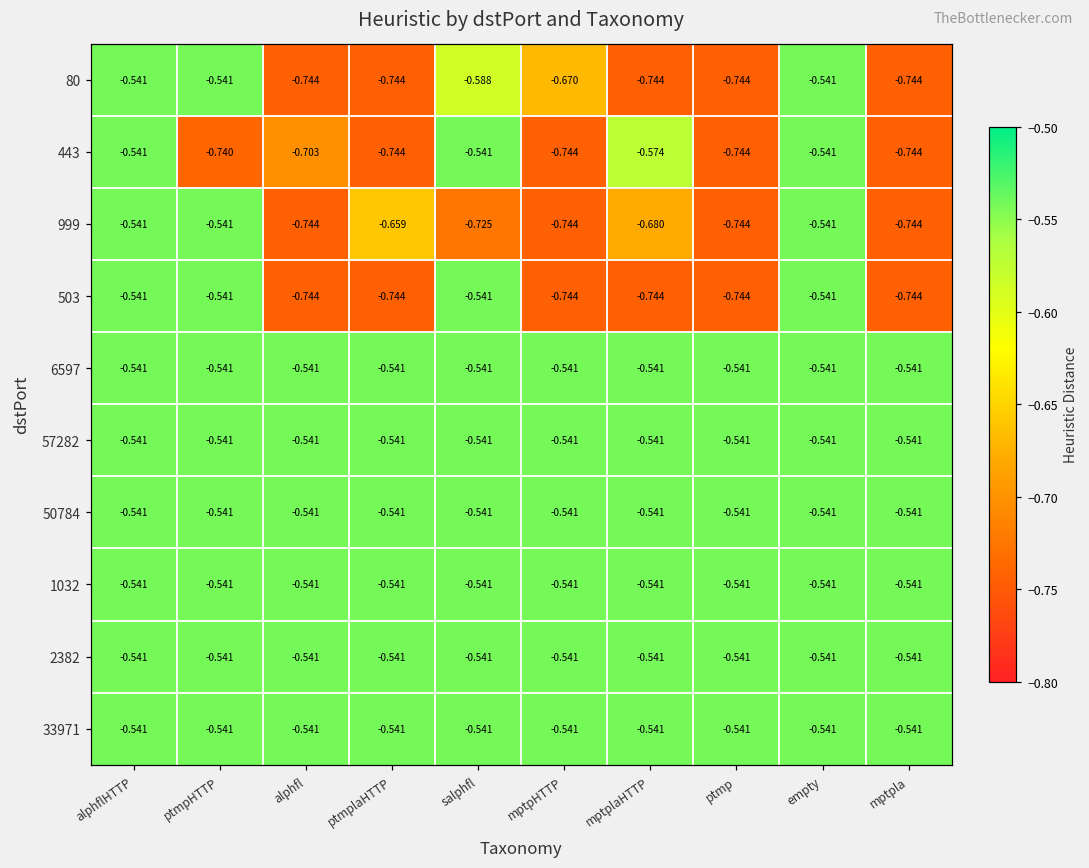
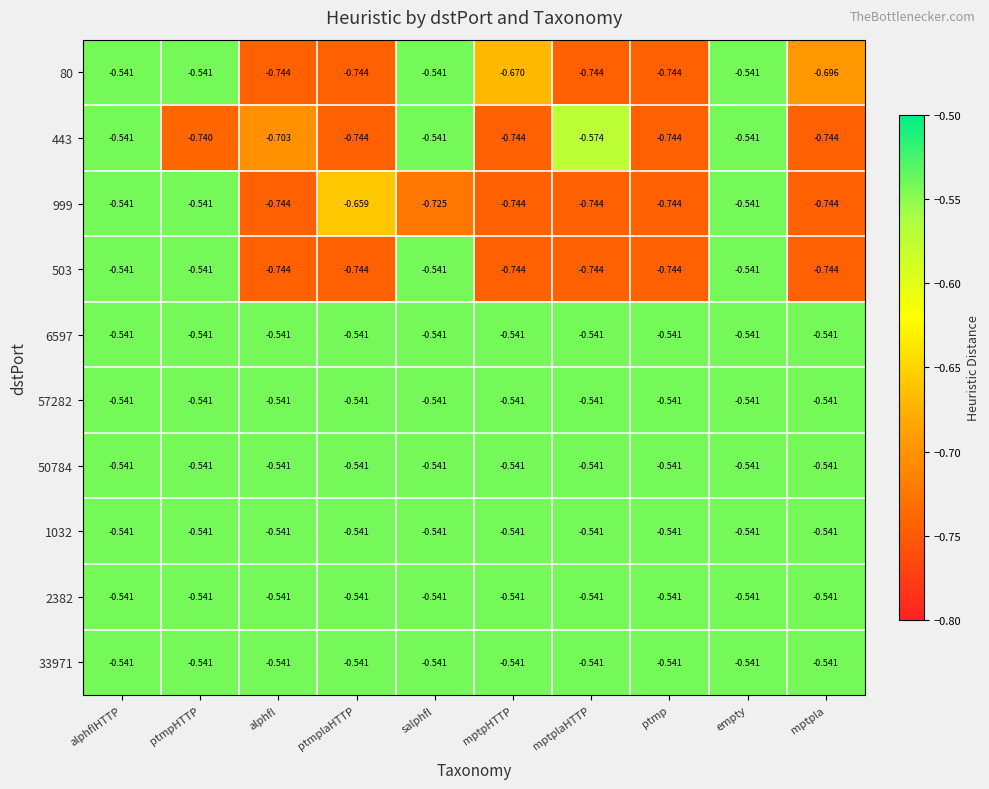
  {
    "80": {
      "alphflHTTP": -0.541,
      "ptmpHTTP": -0.541,
      "alphfl": -0.744,
      "ptmplaHTTP": -0.744,
-     "salphfl": -0.588,
+     "salphfl": -0.541,
      "mptpHTTP": -0.670,
      "mptplaHTTP": -0.744,
      "ptmp": -0.744,
      "empty": -0.541,
-     "mptpla": -0.744
+     "mptpla": -0.696
    },
    "443": {
      "alphflHTTP": -0.541,
      "ptmpHTTP": -0.740,
      "alphfl": -0.703,
      "ptmplaHTTP": -0.744,
      "salphfl": -0.541,
      "mptpHTTP": -0.744,
      "mptplaHTTP": -0.574,
      "ptmp": -0.744,
      "empty": -0.541,
      "mptpla": -0.744
    },
    "999": {
      "alphflHTTP": -0.541,
      "ptmpHTTP": -0.541,
      "alphfl": -0.744,
      "ptmplaHTTP": -0.659,
      "salphfl": -0.725,
      "mptpHTTP": -0.744,
-     "mptplaHTTP": -0.680,
+     "mptplaHTTP": -0.744,
      "ptmp": -0.744,
      "empty": -0.541,
      "mptpla": -0.744
    },
    "503": {
      "alphflHTTP": -0.541,
      "ptmpHTTP": -0.541,
      "alphfl": -0.744,
      "ptmplaHTTP": -0.744,
      "salphfl": -0.541,
      "mptpHTTP": -0.744,
      "mptplaHTTP": -0.744,
      "ptmp": -0.744,
      "empty": -0.541,
      "mptpla": -0.744
    },
    "6597": {
      "alphflHTTP": -0.541,
      "ptmpHTTP": -0.541,
      "alphfl": -0.541,
      "ptmplaHTTP": -0.541,
      "salphfl": -0.541,
      "mptpHTTP": -0.541,
      "mptplaHTTP": -0.541,
      "ptmp": -0.541,
      "empty": -0.541,
      "mptpla": -0.541
    },
    "57282": {
      "alphflHTTP": -0.541,
      "ptmpHTTP": -0.541,
      "alphfl": -0.541,
      "ptmplaHTTP": -0.541,
      "salphfl": -0.541,
      "mptpHTTP": -0.541,
      "mptplaHTTP": -0.541,
      "ptmp": -0.541,
      "empty": -0.541,
      "mptpla": -0.541
    },
    "50784": {
      "alphflHTTP": -0.541,
      "ptmpHTTP": -0.541,
      "alphfl": -0.541,
      "ptmplaHTTP": -0.541,
      "salphfl": -0.541,
      "mptpHTTP": -0.541,
      "mptplaHTTP": -0.541,
      "ptmp": -0.541,
      "empty": -0.541,
      "mptpla": -0.541
    },
    "1032": {
      "alphflHTTP": -0.541,
      "ptmpHTTP": -0.541,
      "alphfl": -0.541,
      "ptmplaHTTP": -0.541,
      "salphfl": -0.541,
      "mptpHTTP": -0.541,
      "mptplaHTTP": -0.541,
      "ptmp": -0.541,
      "empty": -0.541,
      "mptpla": -0.541
    },
    "2382": {
      "alphflHTTP": -0.541,
      "ptmpHTTP": -0.541,
      "alphfl": -0.541,
      "ptmplaHTTP": -0.541,
      "salphfl": -0.541,
      "mptpHTTP": -0.541,
      "mptplaHTTP": -0.541,
      "ptmp": -0.541,
      "empty": -0.541,
      "mptpla": -0.541
    },
    "33971": {
      "alphflHTTP": -0.541,
      "ptmpHTTP": -0.541,
      "alphfl": -0.541,
      "ptmplaHTTP": -0.541,
      "salphfl": -0.541,
      "mptpHTTP": -0.541,
      "mptplaHTTP": -0.541,
      "ptmp": -0.541,
      "empty": -0.541,
      "mptpla": -0.541
    }
  }
